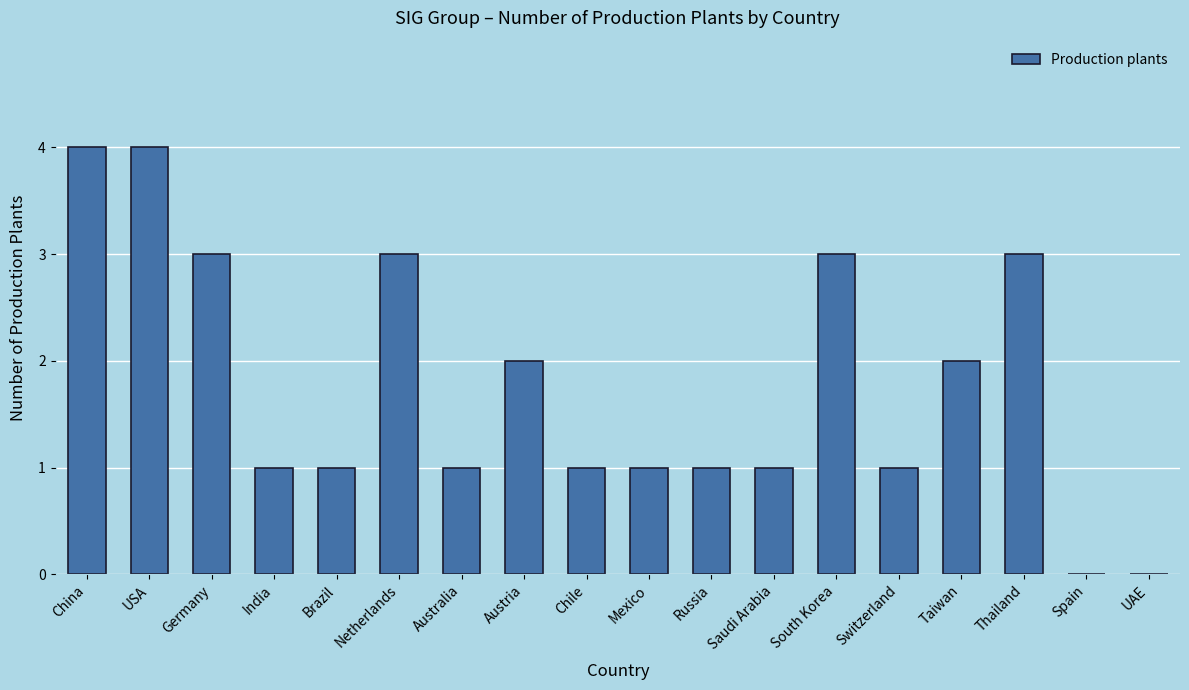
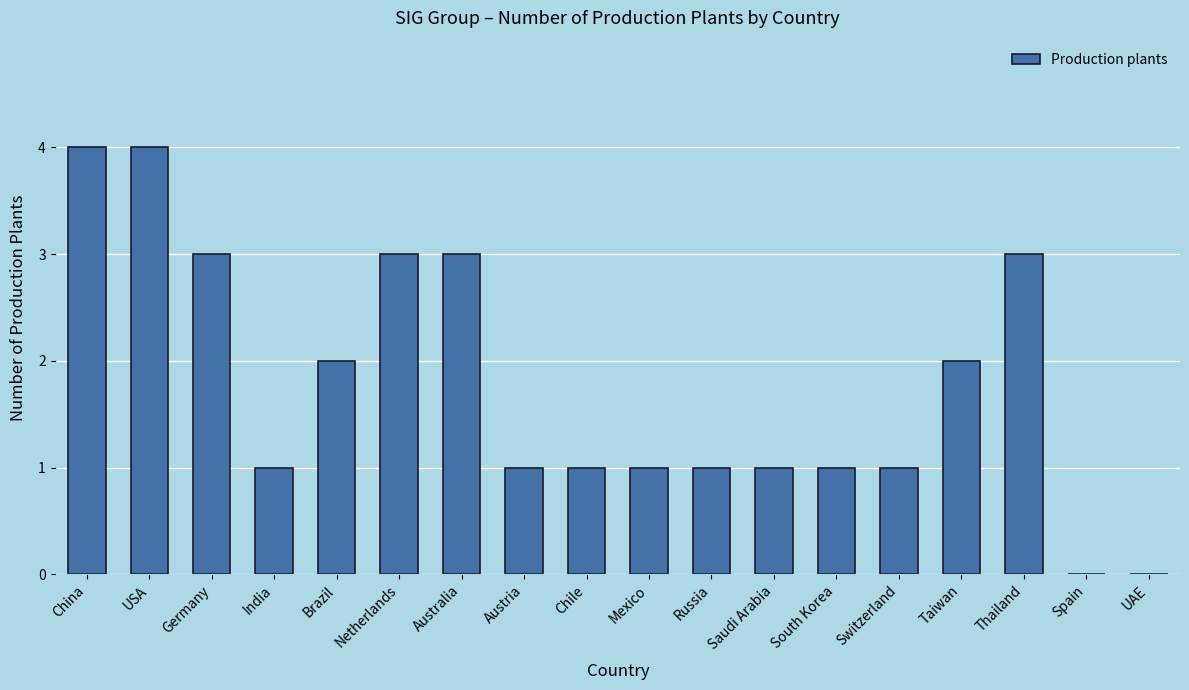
  {
    "China": 4,
    "USA": 4,
    "Germany": 3,
    "India": 1,
-   "Brazil": 1,
+   "Brazil": 2,
    "Netherlands": 3,
-   "Australia": 1,
-   "Austria": 2,
+   "Australia": 3,
+   "Austria": 1,
    "Chile": 1,
    "Mexico": 1,
    "Russia": 1,
    "Saudi Arabia": 1,
-   "South Korea": 3,
+   "South Korea": 1,
    "Switzerland": 1,
    "Taiwan": 2,
    "Thailand": 3,
    "Spain": 0,
    "UAE": 0
  }
